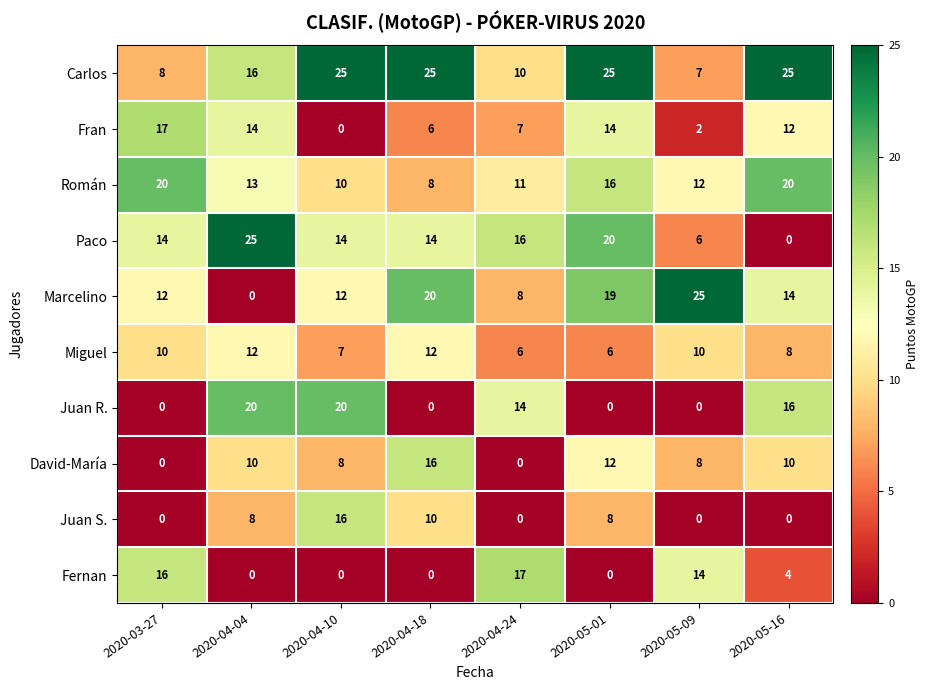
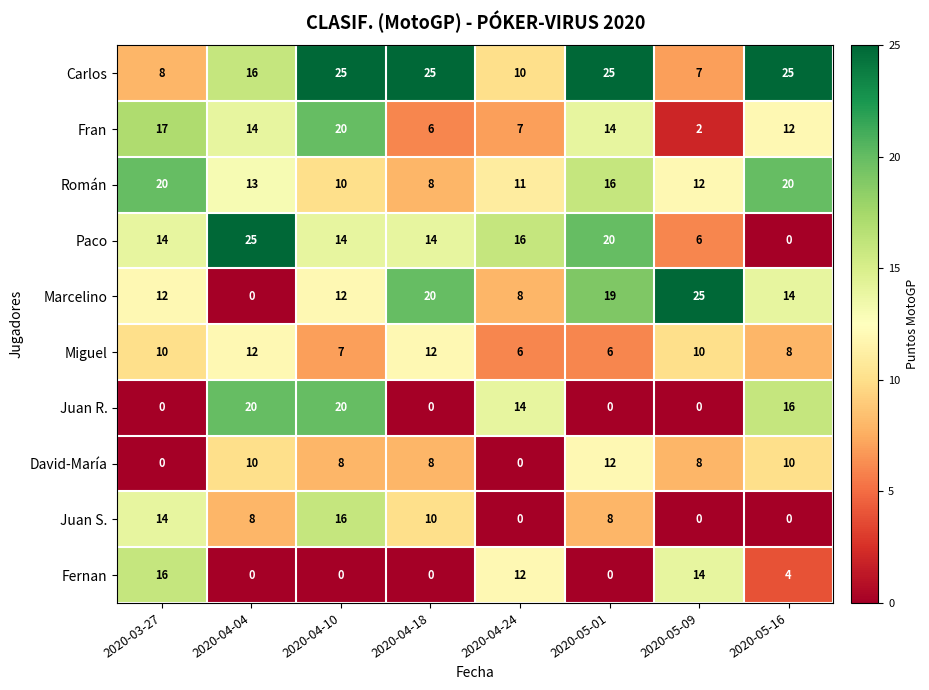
  {
    "Carlos": {
      "2020-03-27": 8,
      "2020-04-04": 16,
      "2020-04-10": 25,
      "2020-04-18": 25,
      "2020-04-24": 10,
      "2020-05-01": 25,
      "2020-05-09": 7,
      "2020-05-16": 25
    },
    "Fran": {
      "2020-03-27": 17,
      "2020-04-04": 14,
-     "2020-04-10": 0,
+     "2020-04-10": 20,
      "2020-04-18": 6,
      "2020-04-24": 7,
      "2020-05-01": 14,
      "2020-05-09": 2,
      "2020-05-16": 12
    },
    "Román": {
      "2020-03-27": 20,
      "2020-04-04": 13,
      "2020-04-10": 10,
      "2020-04-18": 8,
      "2020-04-24": 11,
      "2020-05-01": 16,
      "2020-05-09": 12,
      "2020-05-16": 20
    },
    "Paco": {
      "2020-03-27": 14,
      "2020-04-04": 25,
      "2020-04-10": 14,
      "2020-04-18": 14,
      "2020-04-24": 16,
      "2020-05-01": 20,
      "2020-05-09": 6,
      "2020-05-16": 0
    },
    "Marcelino": {
      "2020-03-27": 12,
      "2020-04-04": 0,
      "2020-04-10": 12,
      "2020-04-18": 20,
      "2020-04-24": 8,
      "2020-05-01": 19,
      "2020-05-09": 25,
      "2020-05-16": 14
    },
    "Miguel": {
      "2020-03-27": 10,
      "2020-04-04": 12,
      "2020-04-10": 7,
      "2020-04-18": 12,
      "2020-04-24": 6,
      "2020-05-01": 6,
      "2020-05-09": 10,
      "2020-05-16": 8
    },
    "Juan R.": {
      "2020-03-27": 0,
      "2020-04-04": 20,
      "2020-04-10": 20,
      "2020-04-18": 0,
      "2020-04-24": 14,
      "2020-05-01": 0,
      "2020-05-09": 0,
      "2020-05-16": 16
    },
    "David-María": {
      "2020-03-27": 0,
      "2020-04-04": 10,
      "2020-04-10": 8,
-     "2020-04-18": 16,
+     "2020-04-18": 8,
      "2020-04-24": 0,
      "2020-05-01": 12,
      "2020-05-09": 8,
      "2020-05-16": 10
    },
    "Juan S.": {
-     "2020-03-27": 0,
+     "2020-03-27": 14,
      "2020-04-04": 8,
      "2020-04-10": 16,
      "2020-04-18": 10,
      "2020-04-24": 0,
      "2020-05-01": 8,
      "2020-05-09": 0,
      "2020-05-16": 0
    },
    "Fernan": {
      "2020-03-27": 16,
      "2020-04-04": 0,
      "2020-04-10": 0,
      "2020-04-18": 0,
-     "2020-04-24": 17,
+     "2020-04-24": 12,
      "2020-05-01": 0,
      "2020-05-09": 14,
      "2020-05-16": 4
    }
  }
